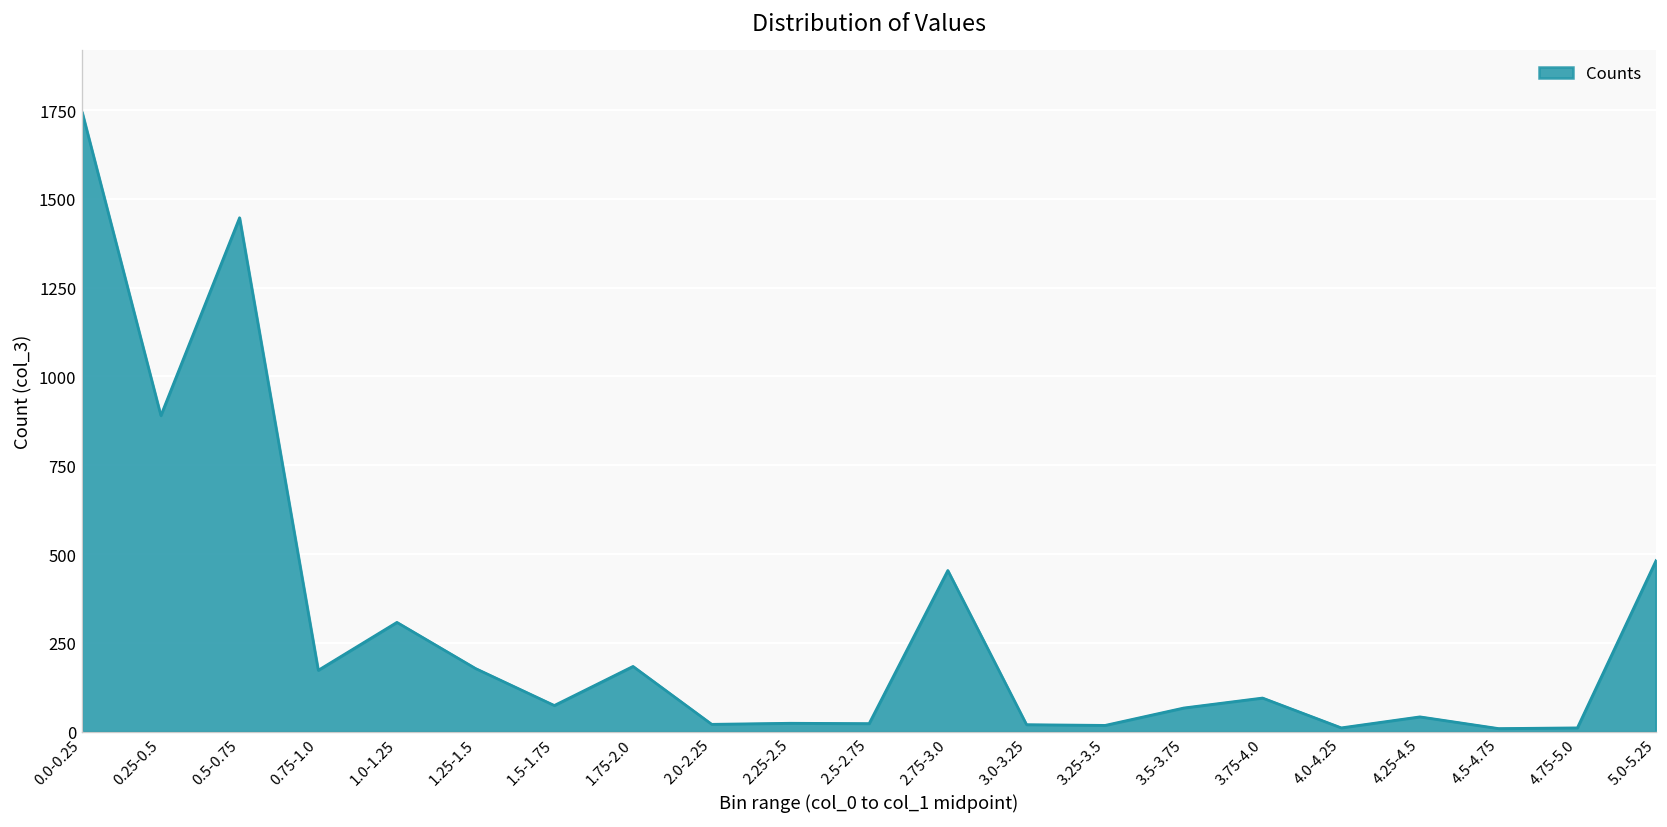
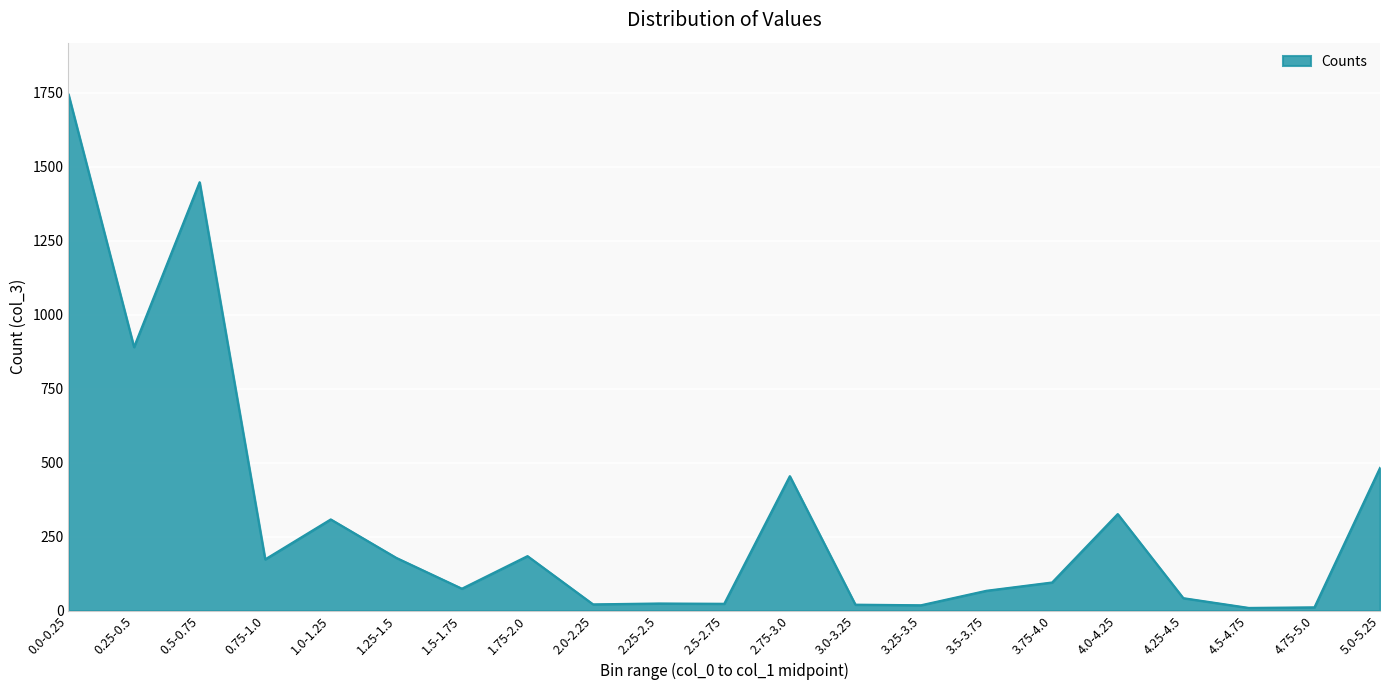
  {
    "0.0-0.25": 1740,
    "0.25-0.5": 890,
    "0.5-0.75": 1450,
    "0.75-1.0": 170,
    "1.0-1.25": 310,
    "1.25-1.5": 180,
    "1.5-1.75": 70,
    "1.75-2.0": 180,
    "2.0-2.25": 20,
    "2.25-2.5": 20,
    "2.5-2.75": 20,
    "2.75-3.0": 450,
    "3.0-3.25": 20,
    "3.25-3.5": 20,
    "3.5-3.75": 70,
    "3.75-4.0": 100,
-   "4.0-4.25": 10,
+   "4.0-4.25": 330,
    "4.25-4.5": 40,
    "4.5-4.75": 10,
    "4.75-5.0": 10,
    "5.0-5.25": 480
  }
